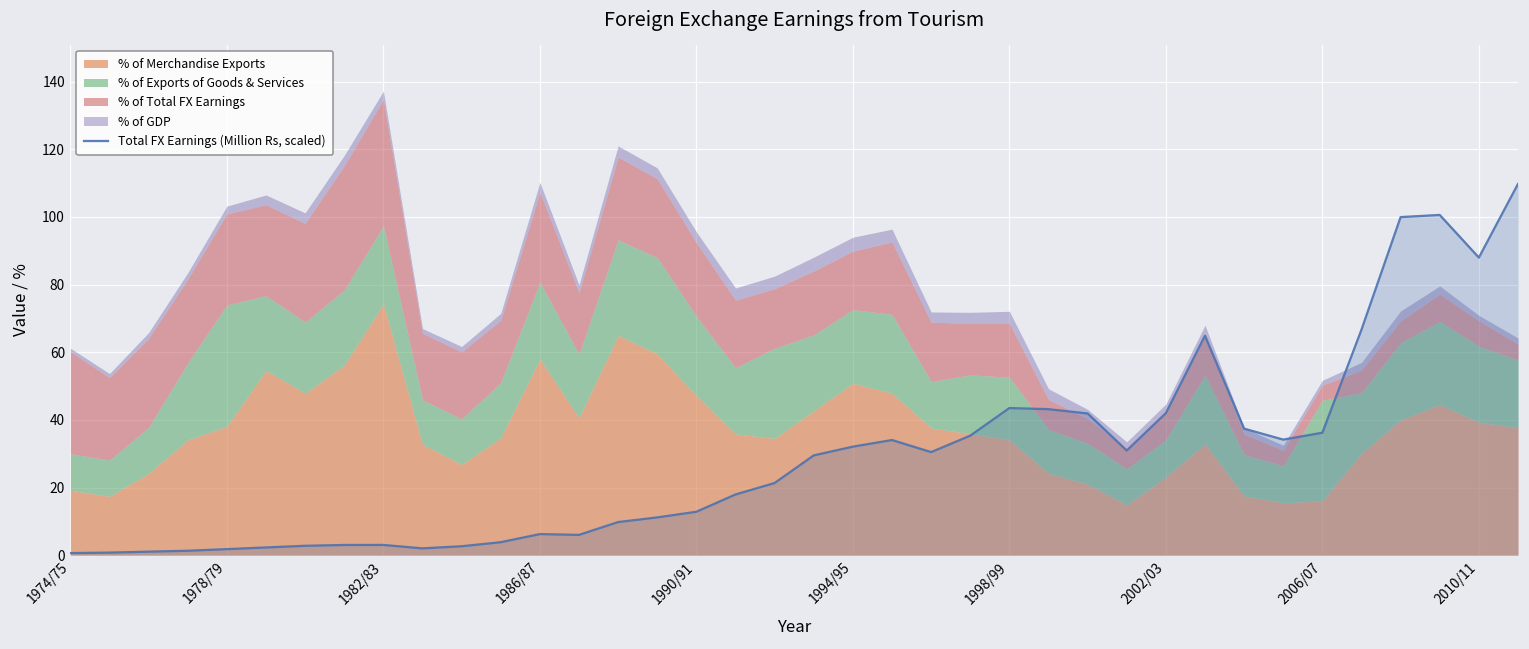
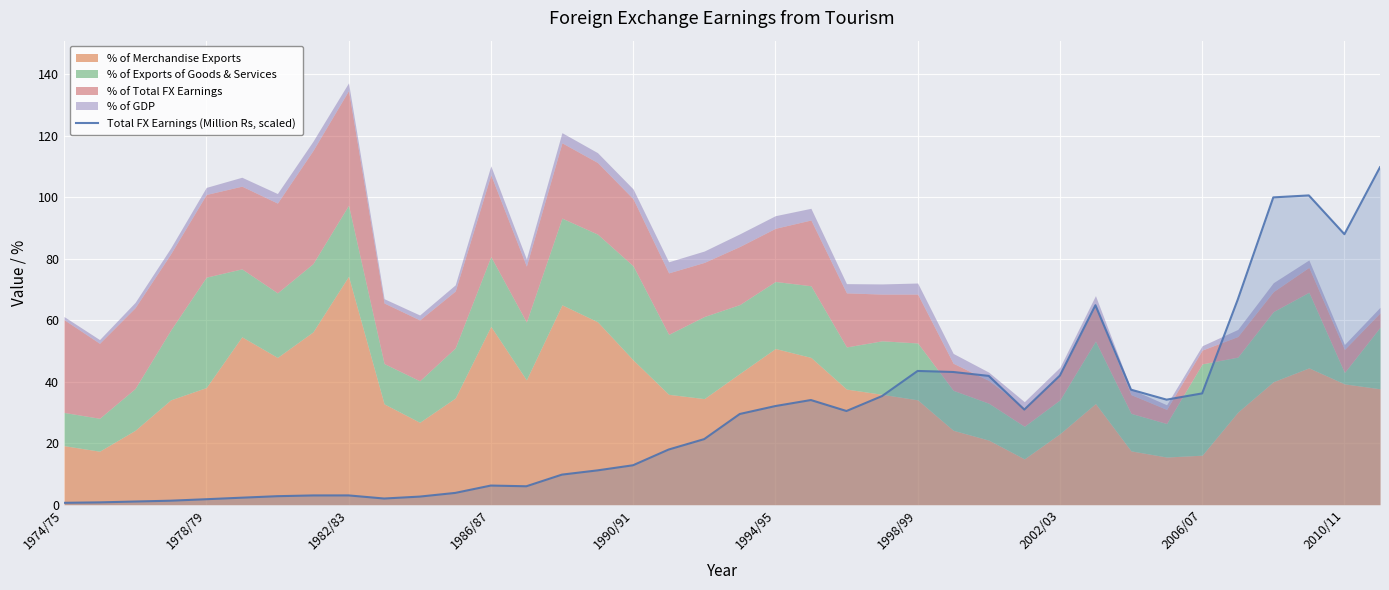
  {
    "% of Exports of Goods & Services": {
      "1974/75": 11,
      "1978/79": 36,
      "1982/83": 23,
      "1986/87": 23,
-     "1990/91": 23,
+     "1990/91": 31,
      "1994/95": 22,
      "1998/99": 19,
      "2002/03": 11,
      "2006/07": 30,
-     "2010/11": 23
+     "2010/11": 4
    }
  }
